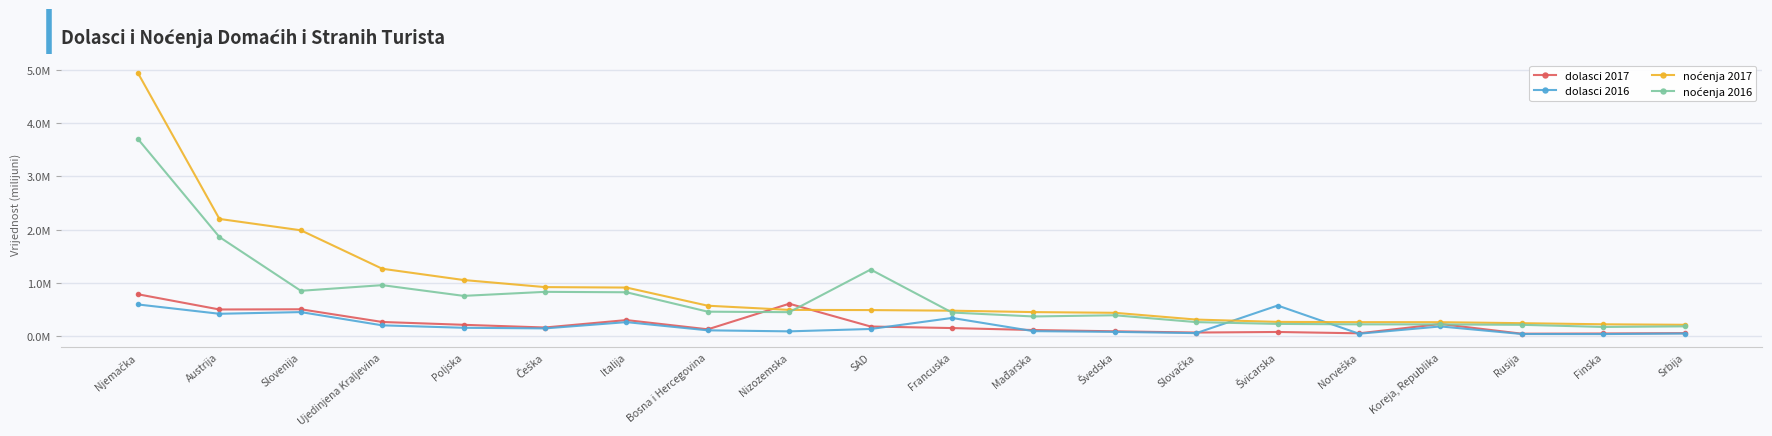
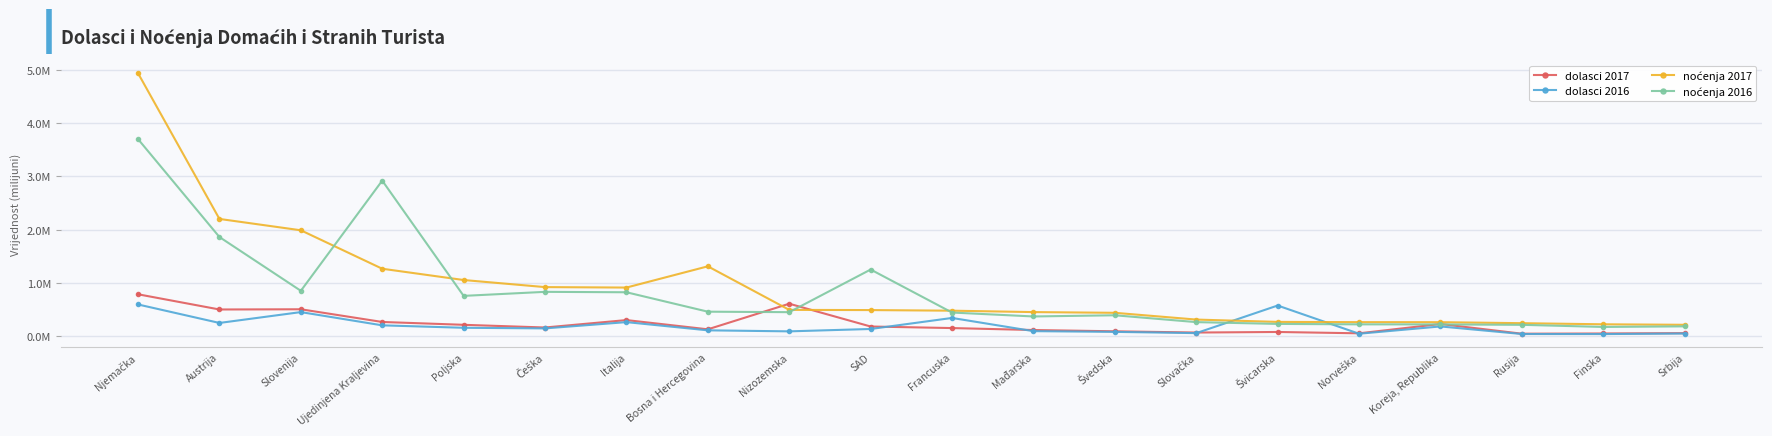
  {
    "dolasci 2017": {
      "Njemačka": 800000,
      "Austrija": 500000,
      "Slovenija": 500000,
      "Ujedinjena Kraljevina": 300000,
      "Poljska": 200000,
      "Nizozemska": 600000,
      "Francuska": 100000,
      "Švicarska": 100000
    },
    "dolasci 2016": {
      "Njemačka": 600000,
-     "Austrija": 400000,
+     "Austrija": 200000,
      "Slovenija": 400000,
      "Ujedinjena Kraljevina": 200000,
      "Poljska": 200000,
      "Nizozemska": 100000,
      "Francuska": 300000,
      "Švicarska": 600000
    },
    "noćenja 2017": {
      "Njemačka": 4900000,
      "Austrija": 2200000,
      "Slovenija": 2000000,
      "Ujedinjena Kraljevina": 1300000,
      "Poljska": 1100000,
      "Češka": 900000,
      "Italija": 900000,
-     "Bosna i Hercegovina": 600000,
+     "Bosna i Hercegovina": 1300000,
      "SAD": 500000,
      "Mađarska": 400000,
      "Finska": 200000
    },
    "noćenja 2016": {
      "Njemačka": 3700000,
      "Austrija": 1900000,
      "Slovenija": 800000,
-     "Ujedinjena Kraljevina": 1000000,
+     "Ujedinjena Kraljevina": 2900000,
      "Poljska": 800000,
      "Češka": 800000,
      "Italija": 800000,
      "Bosna i Hercegovina": 500000,
      "SAD": 1200000,
      "Mađarska": 400000,
      "Finska": 200000
    }
  }
